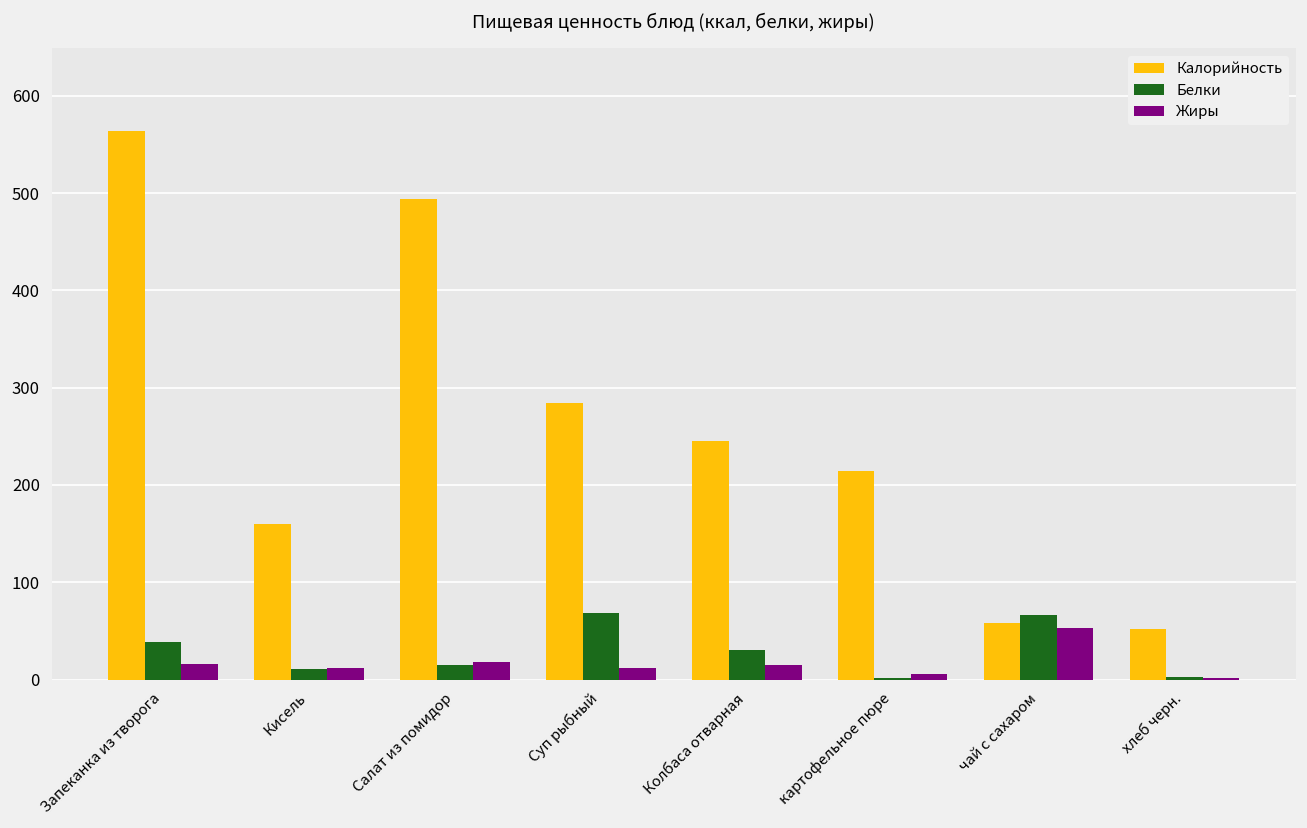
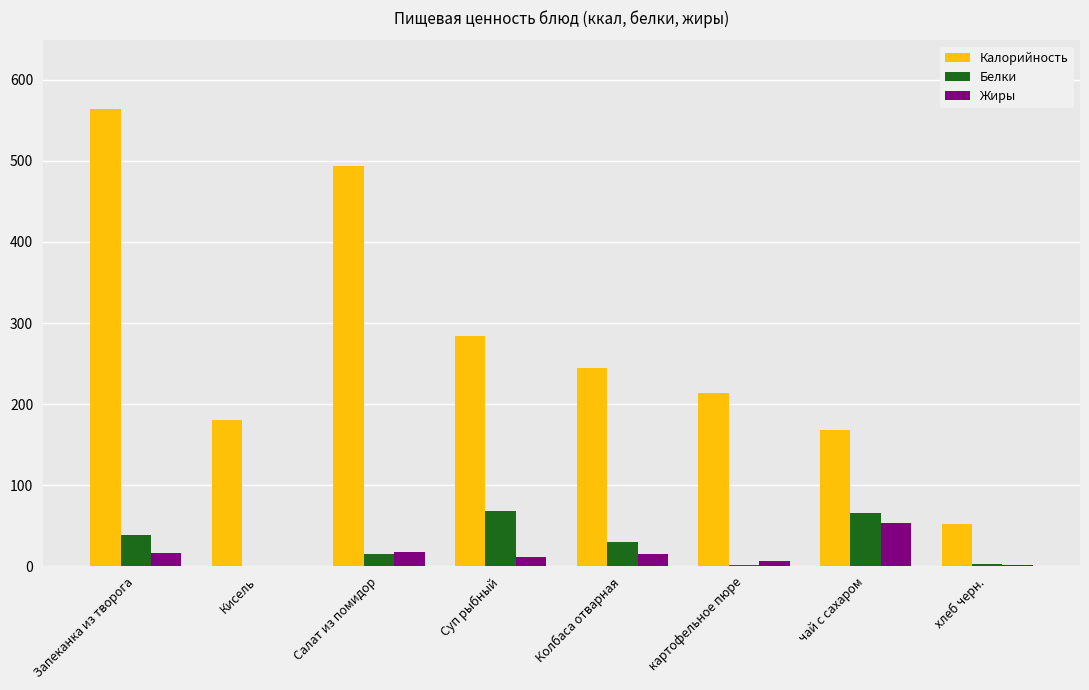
  {
    "Калорийность": {
      "Запеканка из творога": 560,
-     "Кисель": 160,
+     "Кисель": 180,
      "Салат из помидор": 490,
      "Суп рыбный": 280,
      "Колбаса отварная": 250,
      "картофельное пюре": 210,
-     "чай с сахаром": 60,
+     "чай с сахаром": 170,
      "хлеб черн.": 50
    },
    "Белки": {
      "Запеканка из творога": 40,
-     "Кисель": 10,
+     "Кисель": 0,
      "Салат из помидор": 20,
      "Суп рыбный": 70,
      "Колбаса отварная": 30,
      "чай с сахаром": 70
    },
    "Жиры": {
      "Запеканка из творога": 20,
-     "Кисель": 10,
+     "Кисель": 0,
      "Салат из помидор": 20,
      "Суп рыбный": 10,
      "Колбаса отварная": 20,
      "картофельное пюре": 10,
      "чай с сахаром": 50
    }
  }
